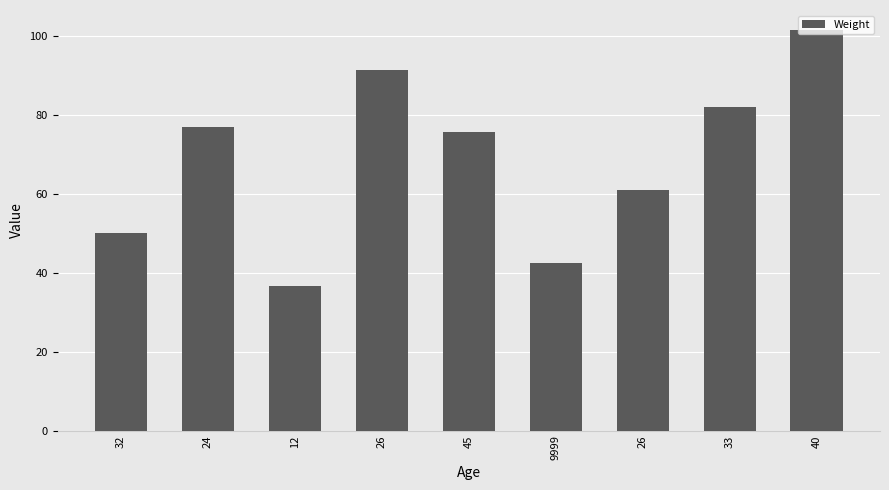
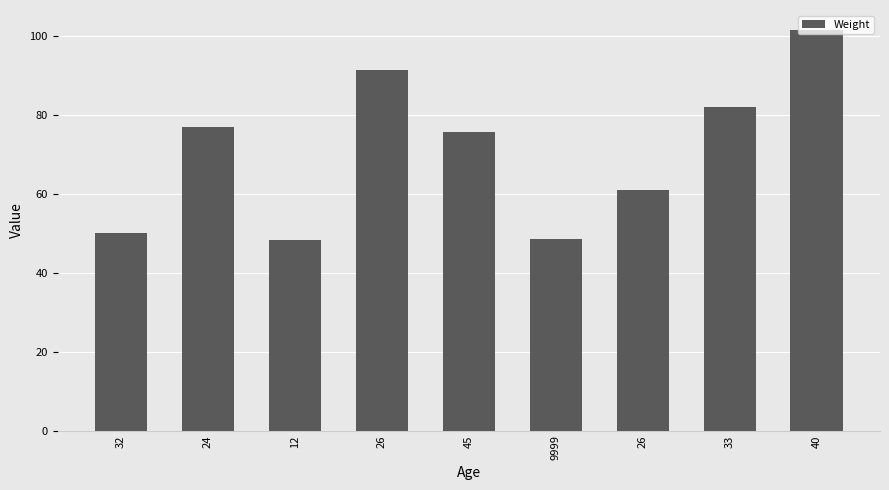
  {
    "32": 50,
    "24": 77,
-   "12": 37,
+   "12": 48,
    "45": 76,
-   "9999": 43,
+   "9999": 49,
    "33": 82
  }
